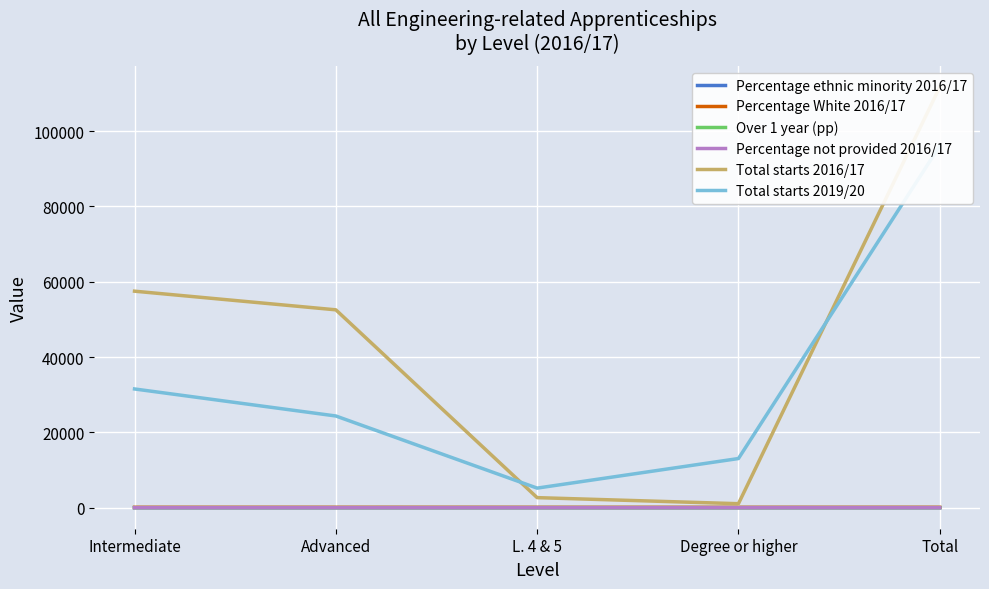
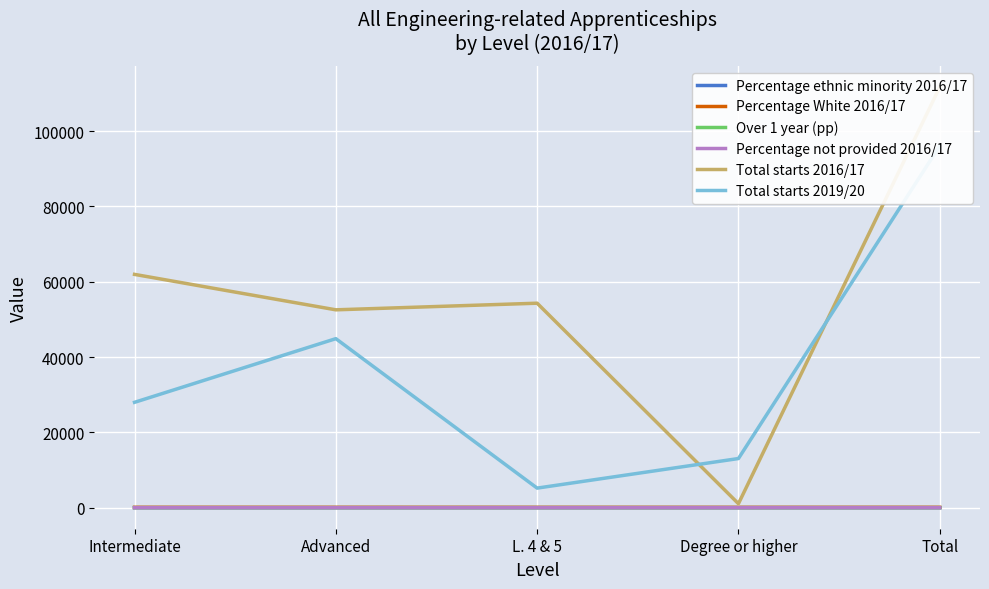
  {
    "Total starts 2016/17": {
-     "Intermediate": 57000,
+     "Intermediate": 62000,
      "Advanced": 53000,
-     "L. 4 & 5": 3000,
+     "L. 4 & 5": 54000,
      "Degree or higher": 1000
    },
    "Total starts 2019/20": {
-     "Intermediate": 32000,
-     "Advanced": 24000,
+     "Intermediate": 28000,
+     "Advanced": 45000,
      "L. 4 & 5": 5000,
      "Degree or higher": 13000
    }
  }
